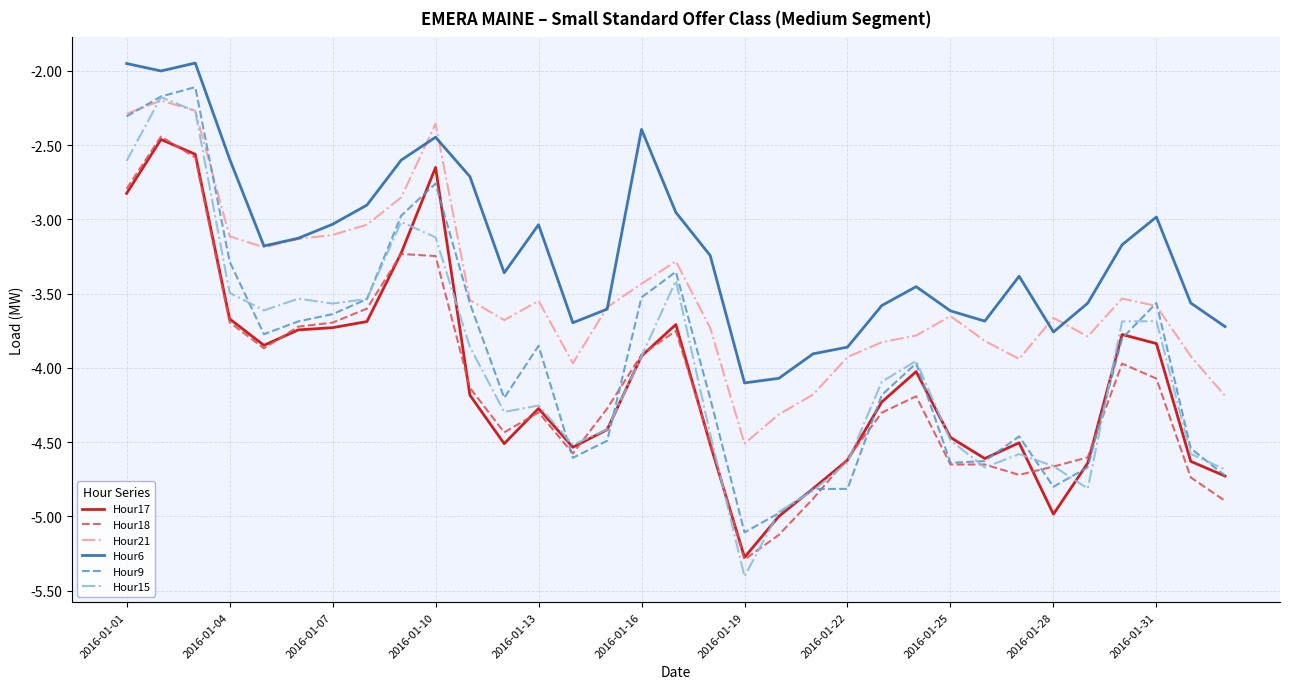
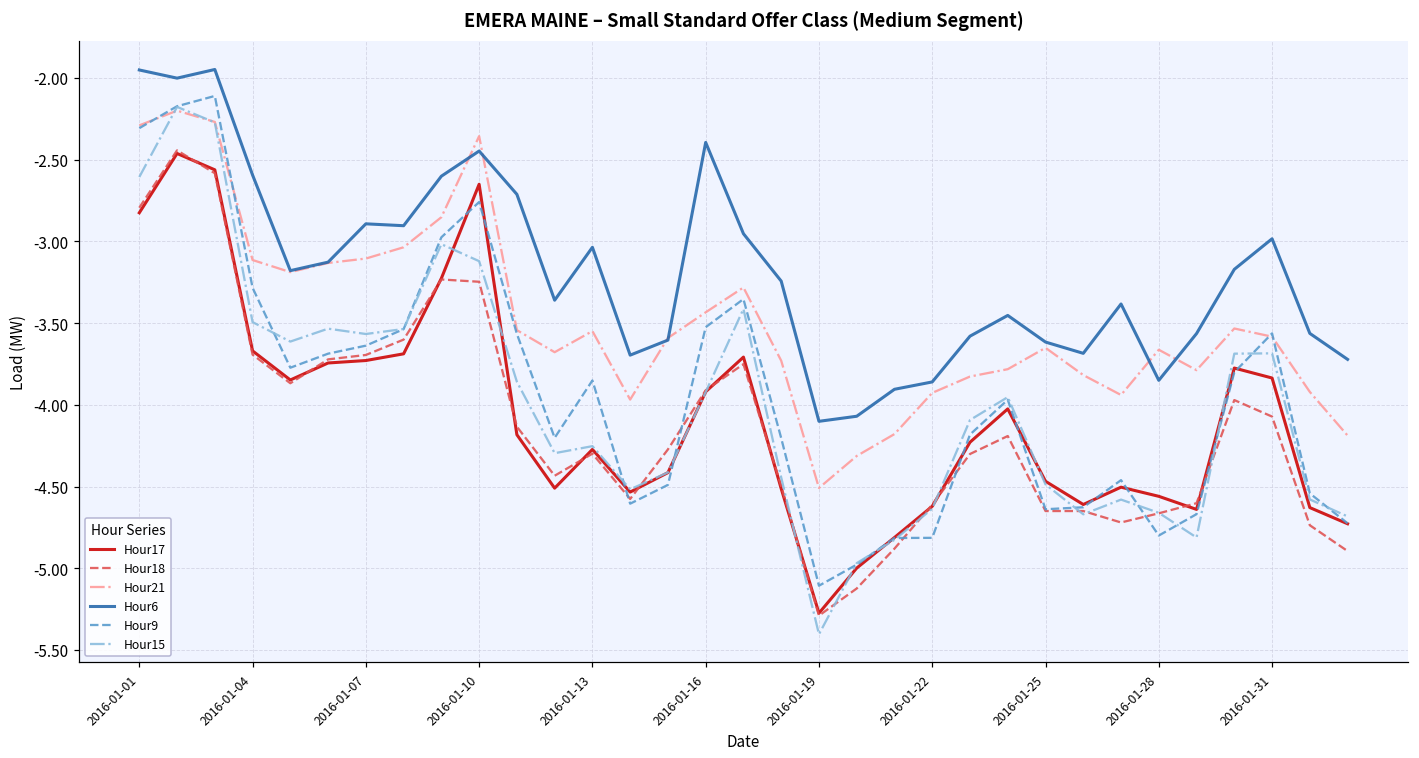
  {
    "Hour17": {
      "2016-01-01": -2.82,
      "2016-01-04": -3.67,
      "2016-01-07": -3.73,
      "2016-01-10": -2.65,
      "2016-01-13": -4.27,
      "2016-01-25": -4.47,
-     "2016-01-28": -4.98,
+     "2016-01-28": -4.56,
      "2016-01-31": -3.84
    },
    "Hour18": {
      "2016-01-01": -2.79,
      "2016-01-04": -3.69,
      "2016-01-07": -3.70,
      "2016-01-10": -3.25,
      "2016-01-13": -4.30,
      "2016-01-31": -4.07
    },
    "Hour21": {
      "2016-01-04": -3.11,
      "2016-01-07": -3.11,
      "2016-01-10": -2.36,
      "2016-01-13": -3.55,
      "2016-01-16": -3.43,
      "2016-01-19": -4.51,
      "2016-01-22": -3.93,
      "2016-01-25": -3.65,
      "2016-01-28": -3.66,
      "2016-01-31": -3.58
    },
    "Hour6": {
      "2016-01-01": -1.95,
      "2016-01-04": -2.59,
-     "2016-01-07": -3.03,
+     "2016-01-07": -2.89,
      "2016-01-10": -2.45,
      "2016-01-13": -3.04,
      "2016-01-16": -2.39,
      "2016-01-19": -4.10,
      "2016-01-22": -3.86,
      "2016-01-25": -3.62,
-     "2016-01-28": -3.76,
+     "2016-01-28": -3.85,
      "2016-01-31": -2.98
    },
    "Hour9": {
      "2016-01-04": -3.28,
      "2016-01-07": -3.64,
      "2016-01-10": -2.76,
      "2016-01-13": -3.85,
      "2016-01-16": -3.52,
      "2016-01-19": -5.11,
      "2016-01-22": -4.81,
      "2016-01-28": -4.80,
      "2016-01-31": -3.56
    },
    "Hour15": {
      "2016-01-01": -2.61,
      "2016-01-04": -3.49,
      "2016-01-07": -3.57,
      "2016-01-10": -3.12,
      "2016-01-13": -4.25,
      "2016-01-19": -5.40,
      "2016-01-25": -4.49,
      "2016-01-31": -3.69
    }
  }
